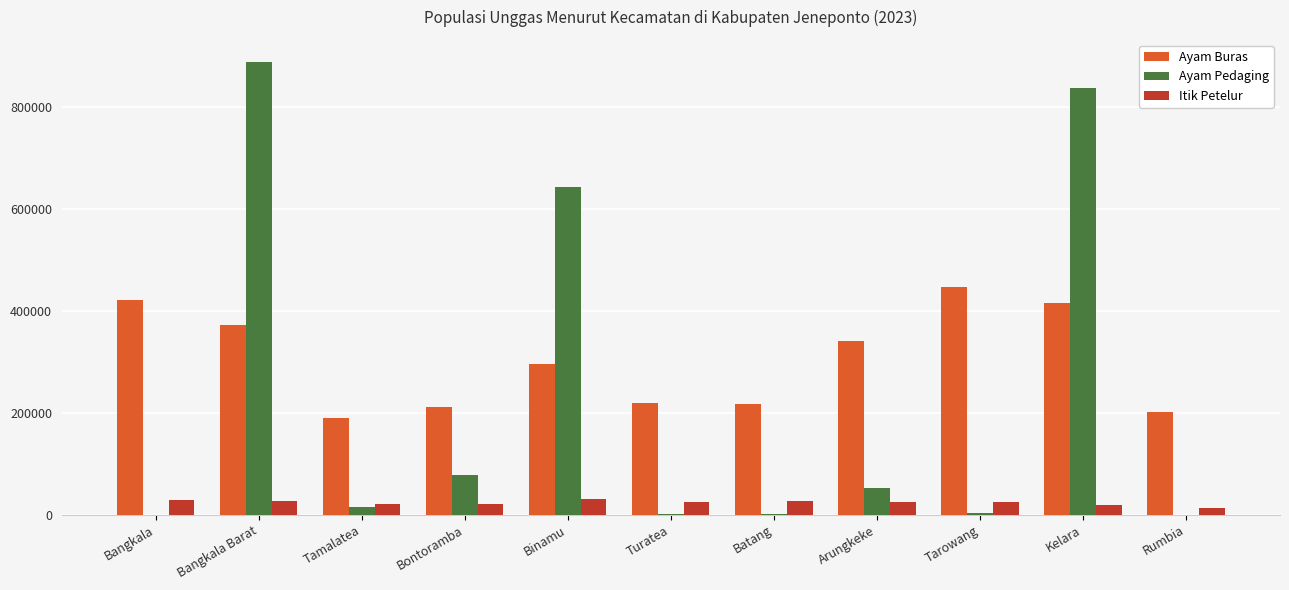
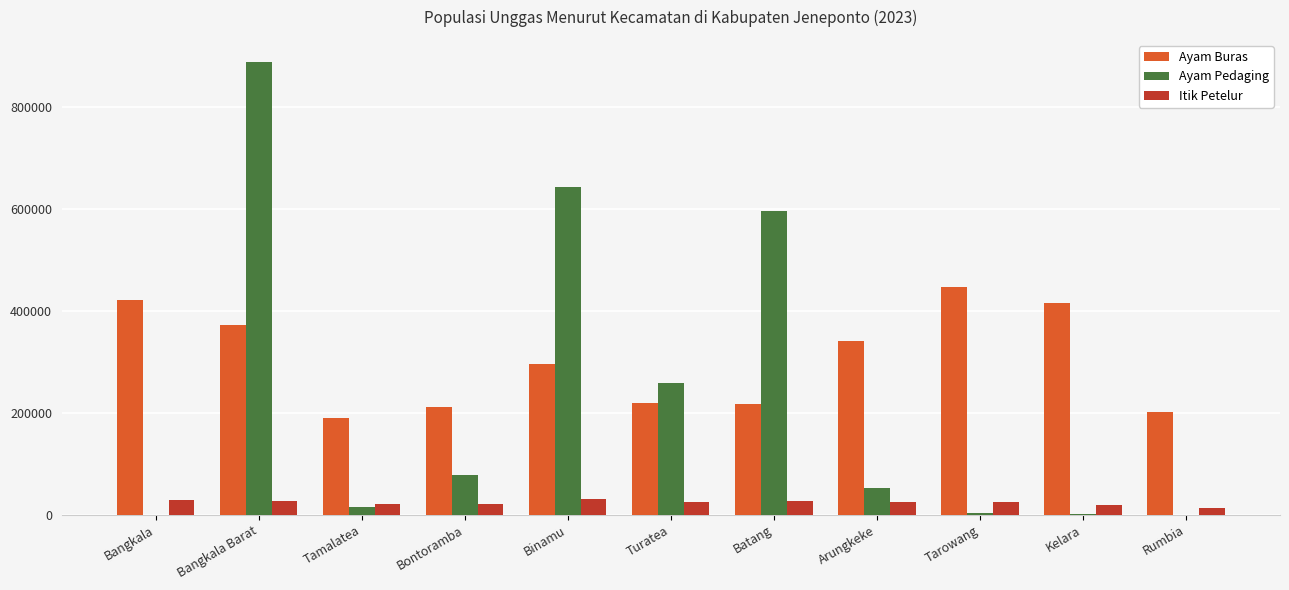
  {
    "Ayam Pedaging": {
      "Bangkala": 0,
      "Bangkala Barat": 890000,
      "Tamalatea": 20000,
      "Bontoramba": 80000,
      "Binamu": 640000,
-     "Turatea": 0,
-     "Batang": 0,
+     "Turatea": 260000,
+     "Batang": 600000,
      "Arungkeke": 50000,
-     "Kelara": 840000,
+     "Kelara": 0,
      "Rumbia": 0
    }
  }
